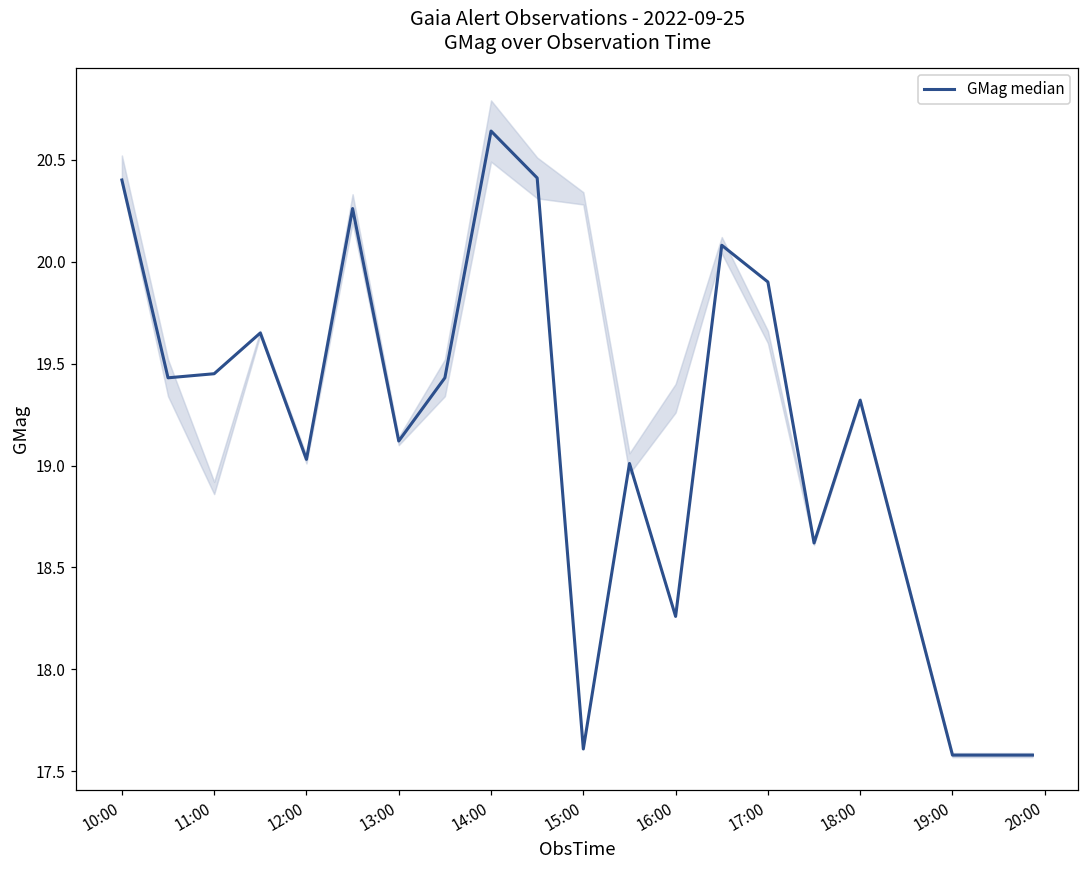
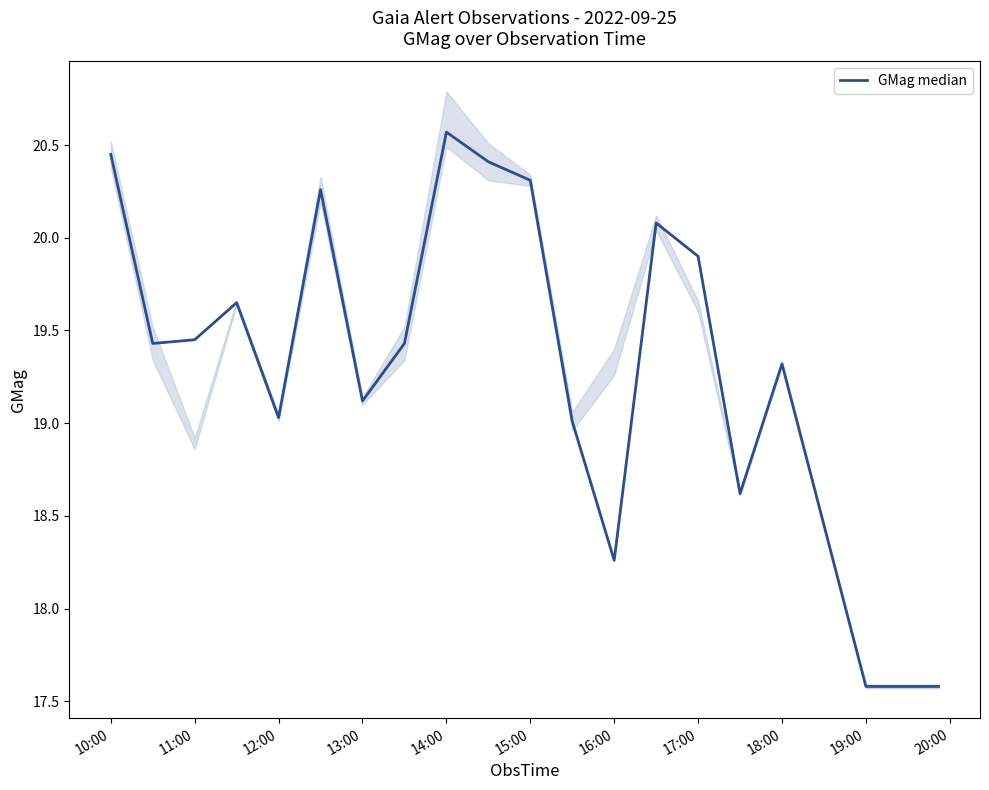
  {
    "GMag median": {
-     "10:00": 20.40,
+     "10:00": 20.45,
      "11:00": 19.45,
      "12:00": 19.03,
      "13:00": 19.12,
-     "14:00": 20.64,
-     "15:00": 17.61,
+     "14:00": 20.57,
+     "15:00": 20.31,
      "16:00": 18.26,
      "17:00": 19.90
    }
  }
